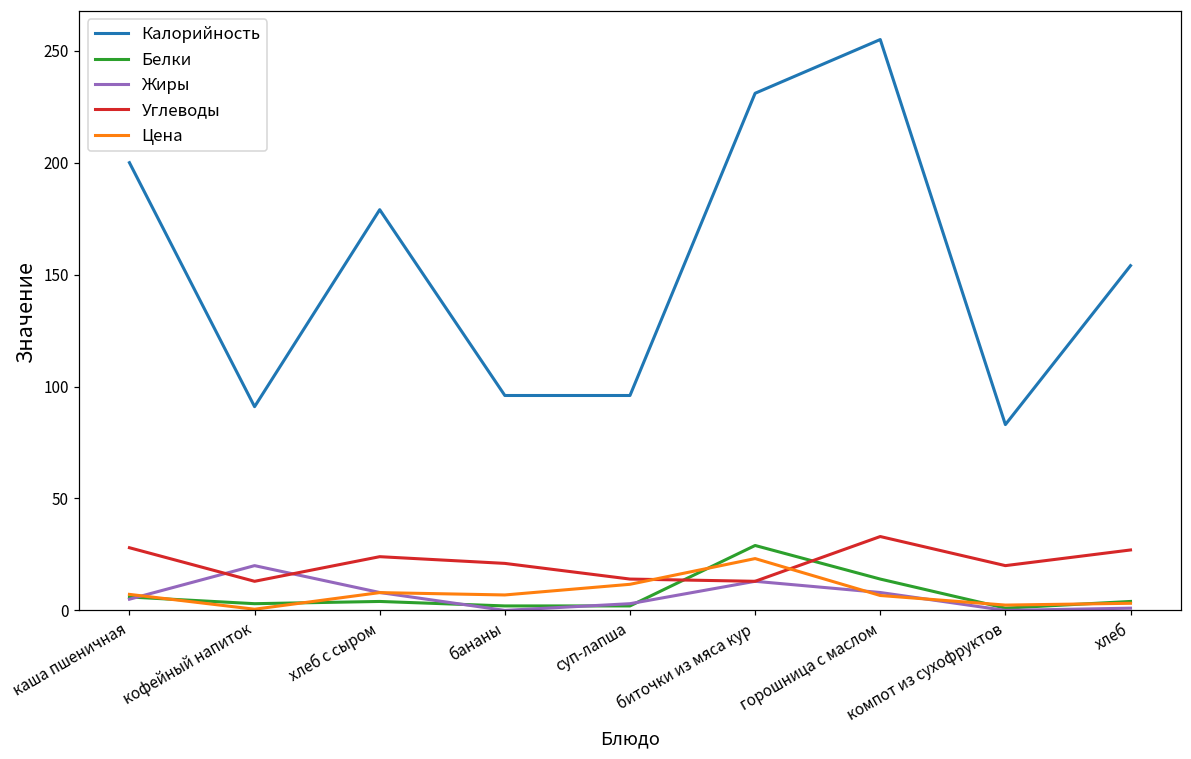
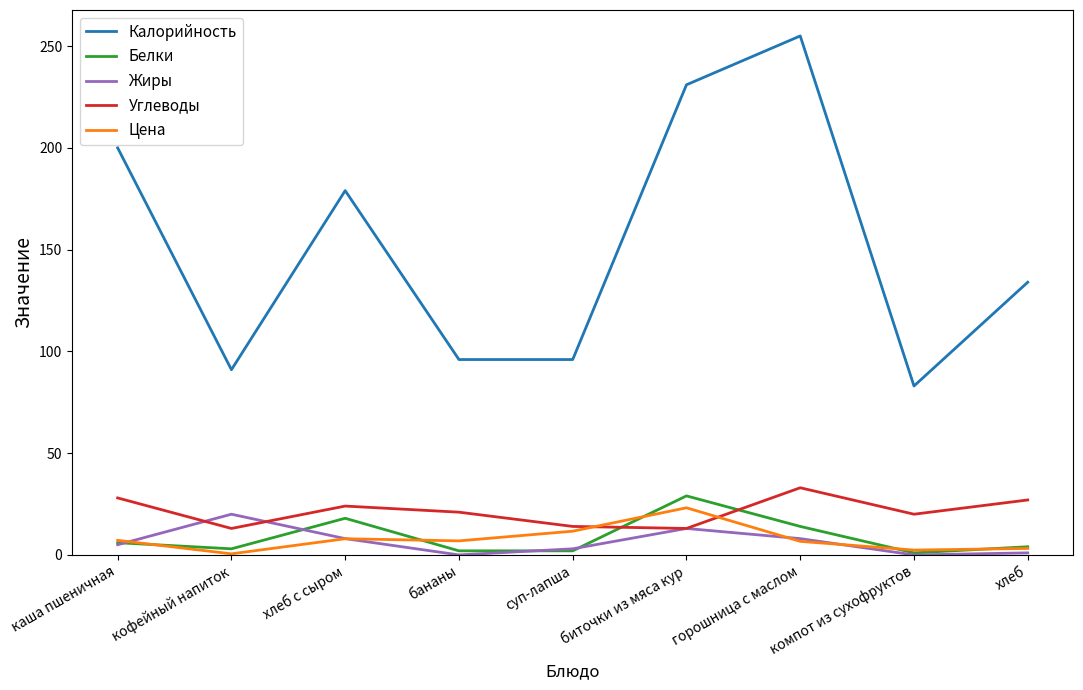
  {
    "Калорийность": {
      "каша пшеничная": 200,
      "кофейный напиток": 91,
      "хлеб с сыром": 179,
      "бананы": 96,
      "суп-лапша": 96,
      "биточки из мяса кур": 231,
      "горошница с маслом": 255,
      "компот из сухофруктов": 83,
-     "хлеб": 154
+     "хлеб": 134
    },
    "Белки": {
      "кофейный напиток": 3,
-     "хлеб с сыром": 4,
+     "хлеб с сыром": 18,
      "бананы": 2,
      "биточки из мяса кур": 29,
      "горошница с маслом": 14
    },
    "Жиры": {
      "кофейный напиток": 20,
      "бананы": 0,
      "горошница с маслом": 8,
      "хлеб": 1
    },
    "Углеводы": {
      "каша пшеничная": 28,
      "кофейный напиток": 13,
      "хлеб с сыром": 24,
      "бананы": 21,
      "суп-лапша": 14,
      "горошница с маслом": 33,
      "компот из сухофруктов": 20,
      "хлеб": 27
    },
    "Цена": {
      "кофейный напиток": 1,
      "бананы": 7,
      "суп-лапша": 12,
      "биточки из мяса кур": 23,
      "горошница с маслом": 7,
      "компот из сухофруктов": 2
    }
  }
